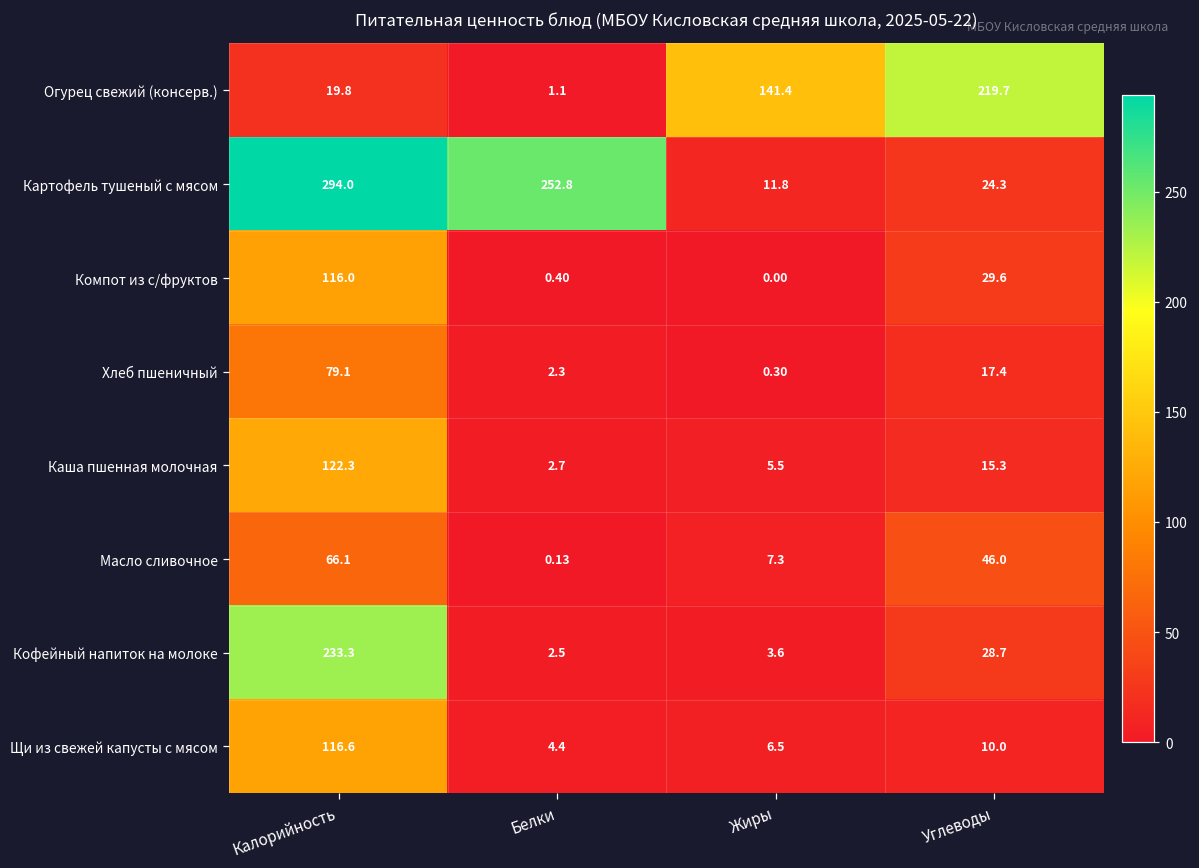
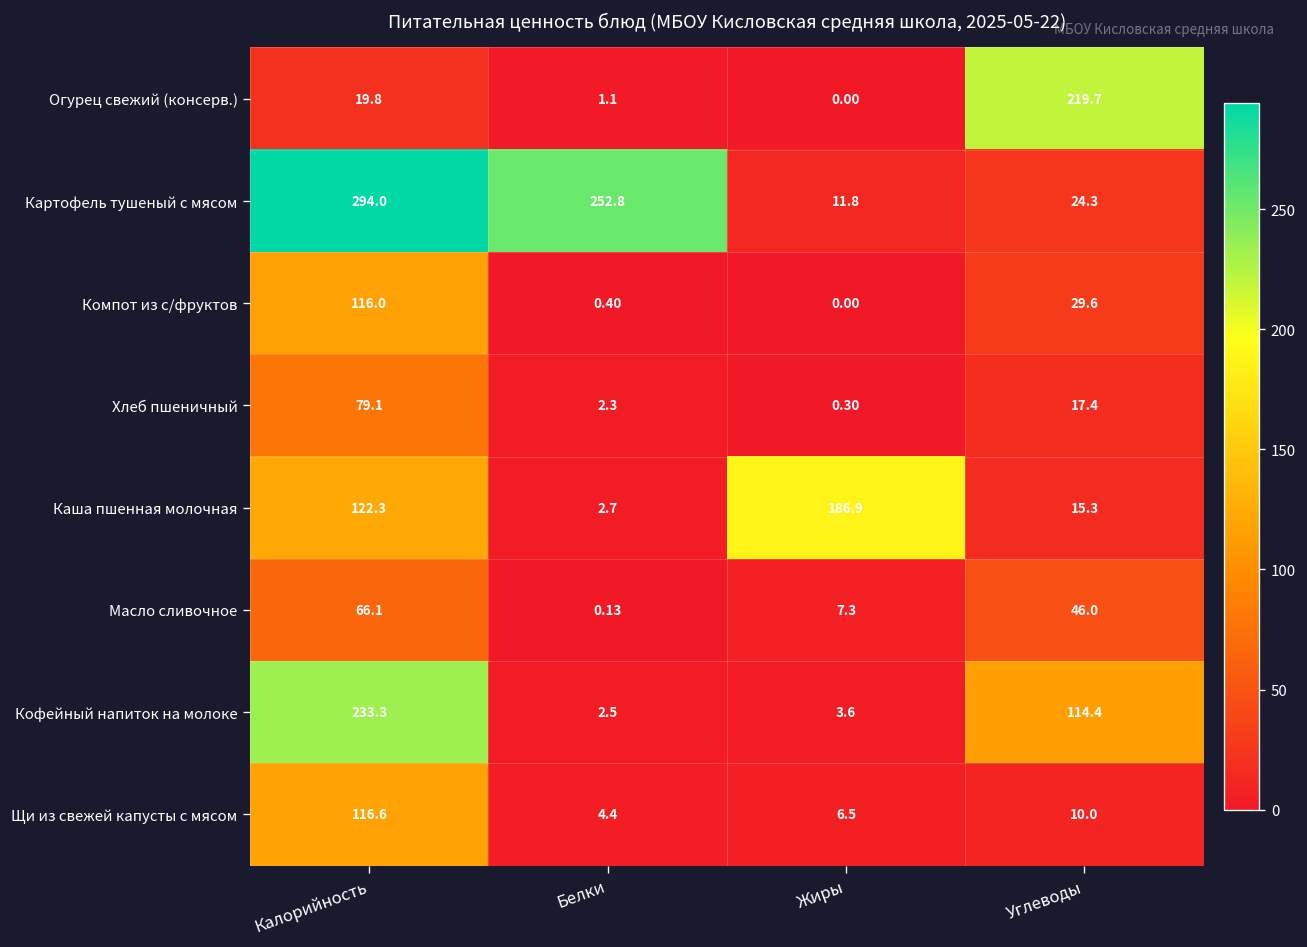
  {
    "Огурец свежий (консерв.)": {
-     "Жиры": 141.4
+     "Жиры": 0.00
    },
    "Каша пшенная молочная": {
-     "Жиры": 5.5
+     "Жиры": 186.9
    },
    "Кофейный напиток на молоке": {
-     "Углеводы": 28.7
+     "Углеводы": 114.4
    }
  }
